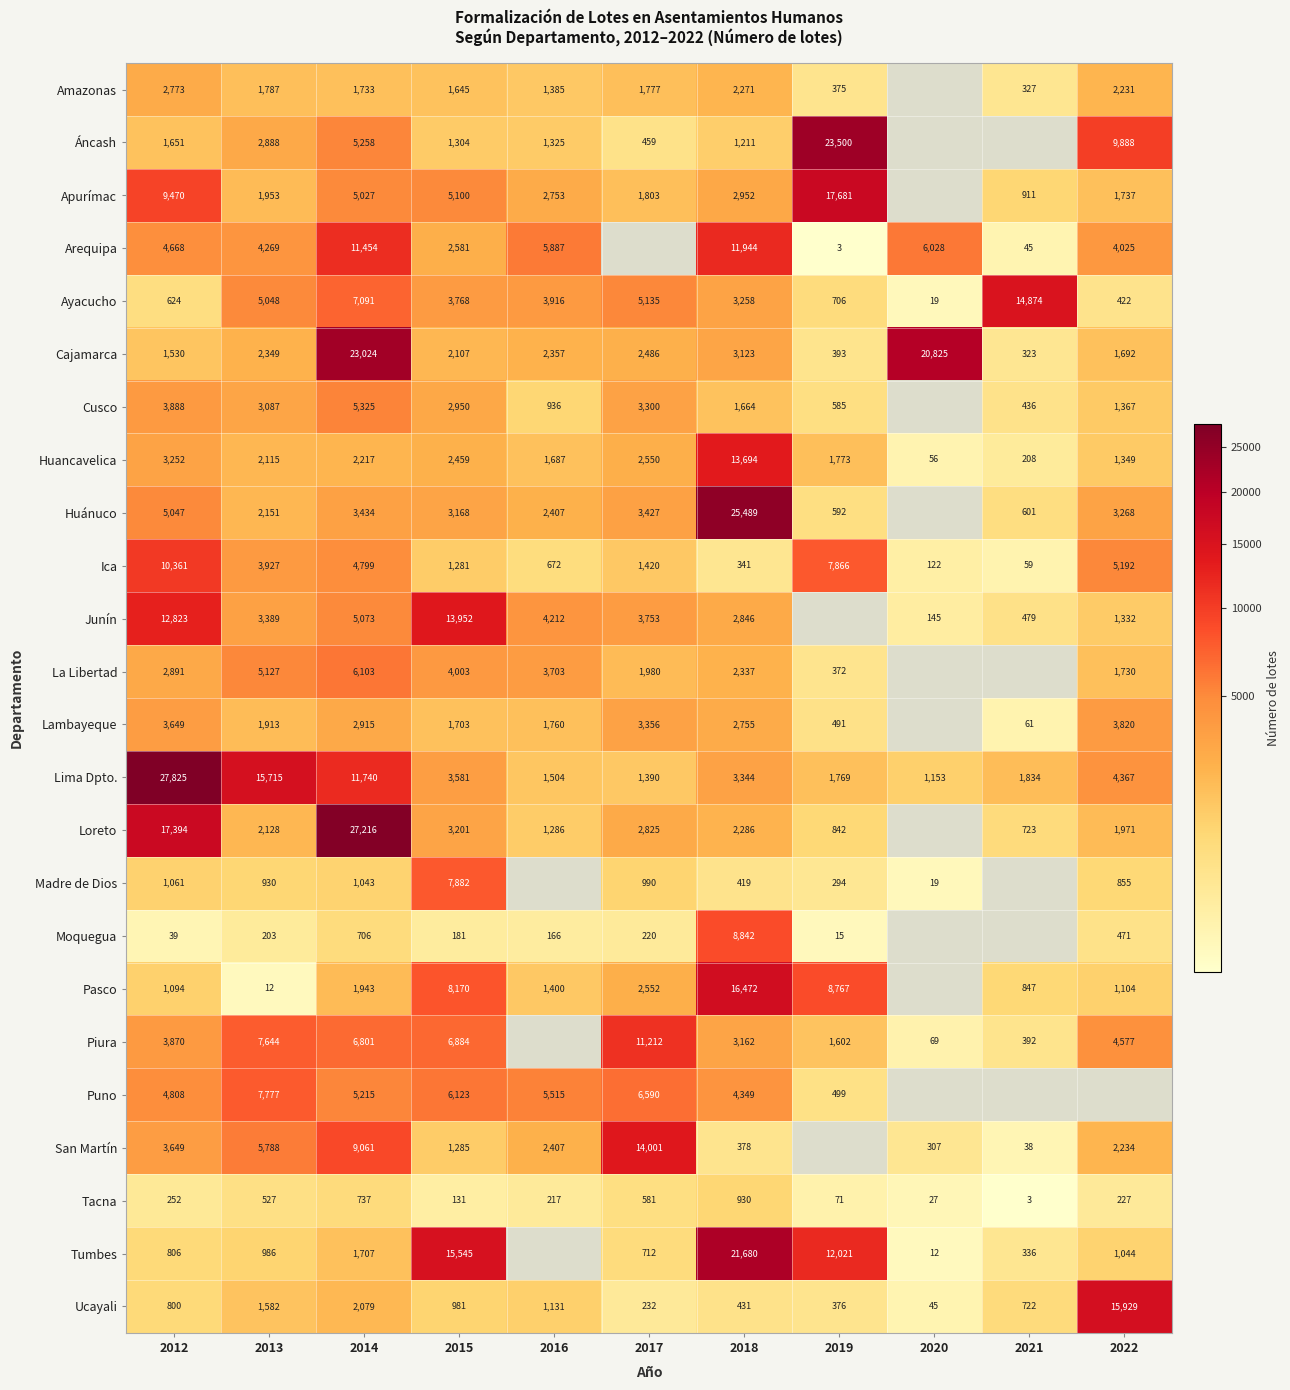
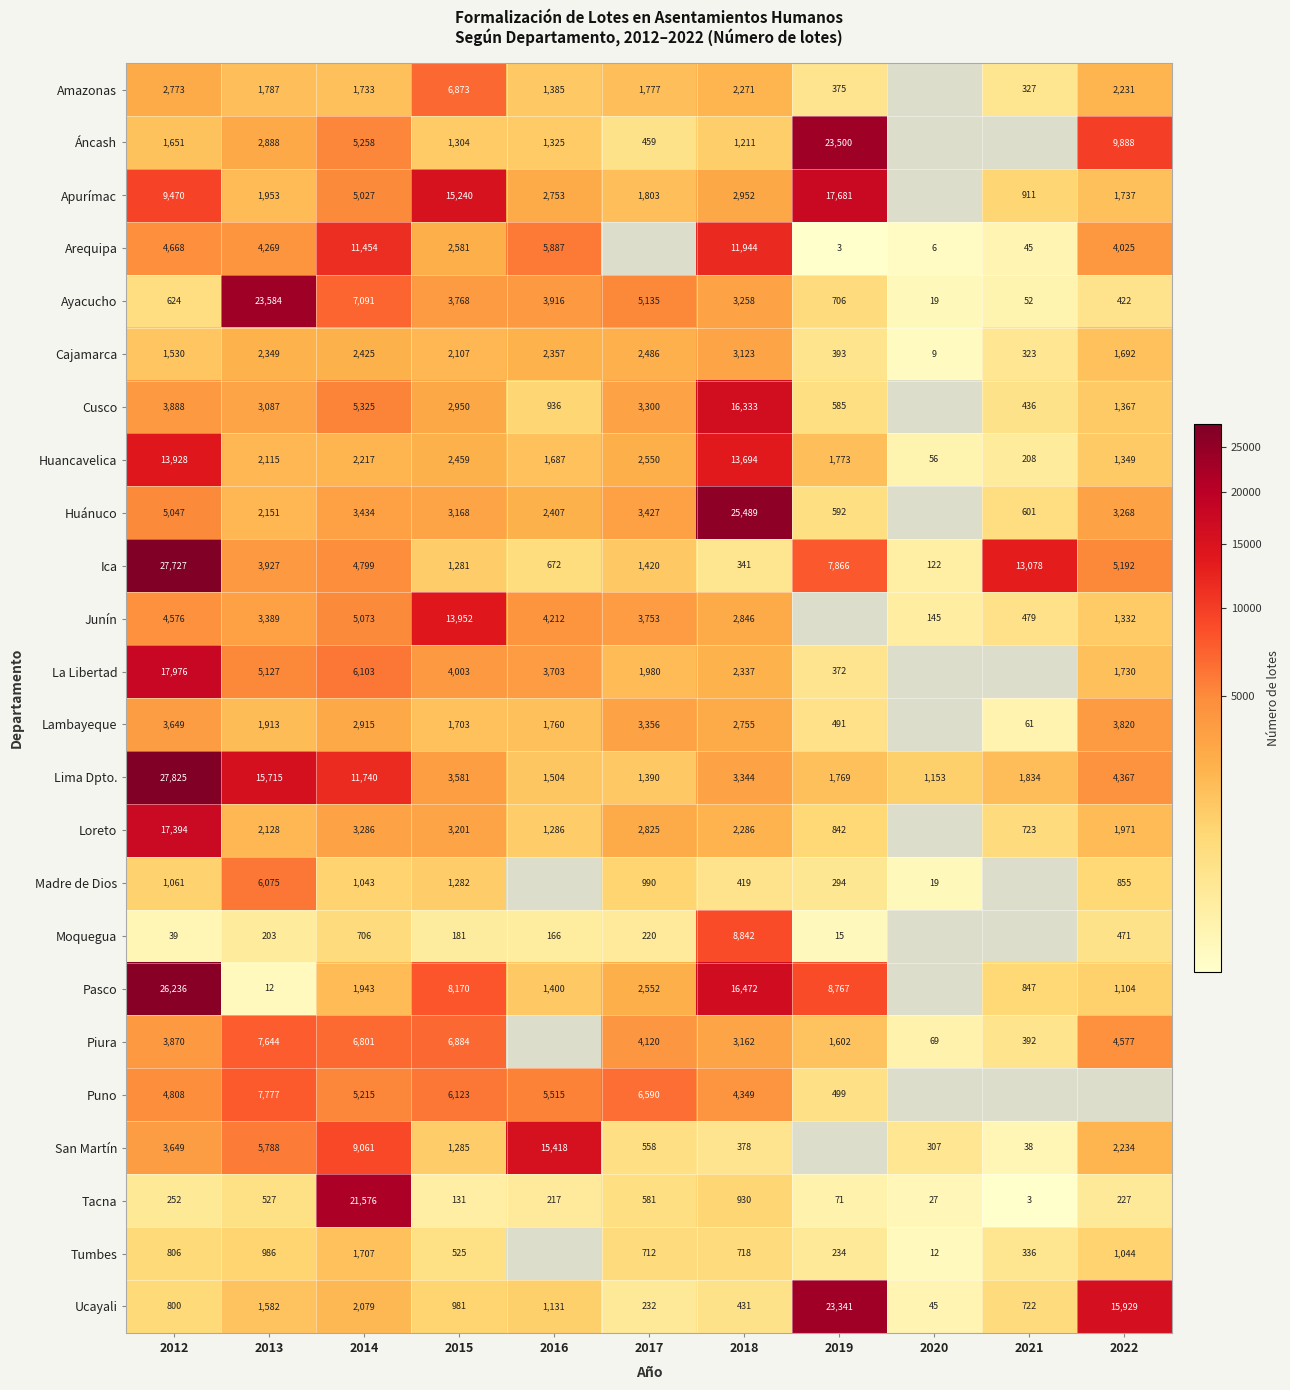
  {
    "Amazonas": {
      "2012": "2,773",
      "2013": "1,787",
      "2014": "1,733",
-     "2015": "1,645",
+     "2015": "6,873",
      "2016": "1,385",
      "2017": "1,777",
      "2018": "2,271",
      "2019": "375",
      "2021": "327",
      "2022": "2,231"
    },
    "Apurímac": {
      "2012": "9,470",
      "2013": "1,953",
      "2014": "5,027",
-     "2015": "5,100",
+     "2015": "15,240",
      "2016": "2,753",
      "2017": "1,803",
      "2018": "2,952",
      "2019": "17,681",
      "2021": "911",
      "2022": "1,737"
    },
    "Arequipa": {
      "2012": "4,668",
      "2013": "4,269",
      "2014": "11,454",
      "2015": "2,581",
      "2016": "5,887",
      "2018": "11,944",
      "2019": "3",
-     "2020": "6,028",
+     "2020": "6",
      "2021": "45",
      "2022": "4,025"
    },
    "Ayacucho": {
      "2012": "624",
-     "2013": "5,048",
+     "2013": "23,584",
      "2014": "7,091",
      "2015": "3,768",
      "2016": "3,916",
      "2017": "5,135",
      "2018": "3,258",
      "2019": "706",
      "2020": "19",
-     "2021": "14,874",
+     "2021": "52",
      "2022": "422"
    },
    "Cajamarca": {
      "2012": "1,530",
      "2013": "2,349",
-     "2014": "23,024",
+     "2014": "2,425",
      "2015": "2,107",
      "2016": "2,357",
      "2017": "2,486",
      "2018": "3,123",
      "2019": "393",
-     "2020": "20,825",
+     "2020": "9",
      "2021": "323",
      "2022": "1,692"
    },
    "Cusco": {
      "2012": "3,888",
      "2013": "3,087",
      "2014": "5,325",
      "2015": "2,950",
      "2016": "936",
      "2017": "3,300",
-     "2018": "1,664",
+     "2018": "16,333",
      "2019": "585",
      "2021": "436",
      "2022": "1,367"
    },
    "Huancavelica": {
-     "2012": "3,252",
+     "2012": "13,928",
      "2013": "2,115",
      "2014": "2,217",
      "2015": "2,459",
      "2016": "1,687",
      "2017": "2,550",
      "2018": "13,694",
      "2019": "1,773",
      "2020": "56",
      "2021": "208",
      "2022": "1,349"
    },
    "Ica": {
-     "2012": "10,361",
+     "2012": "27,727",
      "2013": "3,927",
      "2014": "4,799",
      "2015": "1,281",
      "2016": "672",
      "2017": "1,420",
      "2018": "341",
      "2019": "7,866",
      "2020": "122",
-     "2021": "59",
+     "2021": "13,078",
      "2022": "5,192"
    },
    "Junín": {
-     "2012": "12,823",
+     "2012": "4,576",
      "2013": "3,389",
      "2014": "5,073",
      "2015": "13,952",
      "2016": "4,212",
      "2017": "3,753",
      "2018": "2,846",
      "2020": "145",
      "2021": "479",
      "2022": "1,332"
    },
    "La Libertad": {
-     "2012": "2,891",
+     "2012": "17,976",
      "2013": "5,127",
      "2014": "6,103",
      "2015": "4,003",
      "2016": "3,703",
      "2017": "1,980",
      "2018": "2,337",
      "2019": "372",
      "2022": "1,730"
    },
    "Loreto": {
      "2012": "17,394",
      "2013": "2,128",
-     "2014": "27,216",
+     "2014": "3,286",
      "2015": "3,201",
      "2016": "1,286",
      "2017": "2,825",
      "2018": "2,286",
      "2019": "842",
      "2021": "723",
      "2022": "1,971"
    },
    "Madre de Dios": {
      "2012": "1,061",
-     "2013": "930",
+     "2013": "6,075",
      "2014": "1,043",
-     "2015": "7,882",
+     "2015": "1,282",
      "2017": "990",
      "2018": "419",
      "2019": "294",
      "2020": "19",
      "2022": "855"
    },
    "Pasco": {
-     "2012": "1,094",
+     "2012": "26,236",
      "2013": "12",
      "2014": "1,943",
      "2015": "8,170",
      "2016": "1,400",
      "2017": "2,552",
      "2018": "16,472",
      "2019": "8,767",
      "2021": "847",
      "2022": "1,104"
    },
    "Piura": {
      "2012": "3,870",
      "2013": "7,644",
      "2014": "6,801",
      "2015": "6,884",
-     "2017": "11,212",
+     "2017": "4,120",
      "2018": "3,162",
      "2019": "1,602",
      "2020": "69",
      "2021": "392",
      "2022": "4,577"
    },
    "San Martín": {
      "2012": "3,649",
      "2013": "5,788",
      "2014": "9,061",
      "2015": "1,285",
-     "2016": "2,407",
-     "2017": "14,001",
+     "2016": "15,418",
+     "2017": "558",
      "2018": "378",
      "2020": "307",
      "2021": "38",
      "2022": "2,234"
    },
    "Tacna": {
      "2012": "252",
      "2013": "527",
-     "2014": "737",
+     "2014": "21,576",
      "2015": "131",
      "2016": "217",
      "2017": "581",
      "2018": "930",
      "2019": "71",
      "2020": "27",
      "2021": "3",
      "2022": "227"
    },
    "Tumbes": {
      "2012": "806",
      "2013": "986",
      "2014": "1,707",
-     "2015": "15,545",
+     "2015": "525",
      "2017": "712",
-     "2018": "21,680",
-     "2019": "12,021",
+     "2018": "718",
+     "2019": "234",
      "2020": "12",
      "2021": "336",
      "2022": "1,044"
    },
    "Ucayali": {
      "2012": "800",
      "2013": "1,582",
      "2014": "2,079",
      "2015": "981",
      "2016": "1,131",
      "2017": "232",
      "2018": "431",
-     "2019": "376",
+     "2019": "23,341",
      "2020": "45",
      "2021": "722",
      "2022": "15,929"
    }
  }
